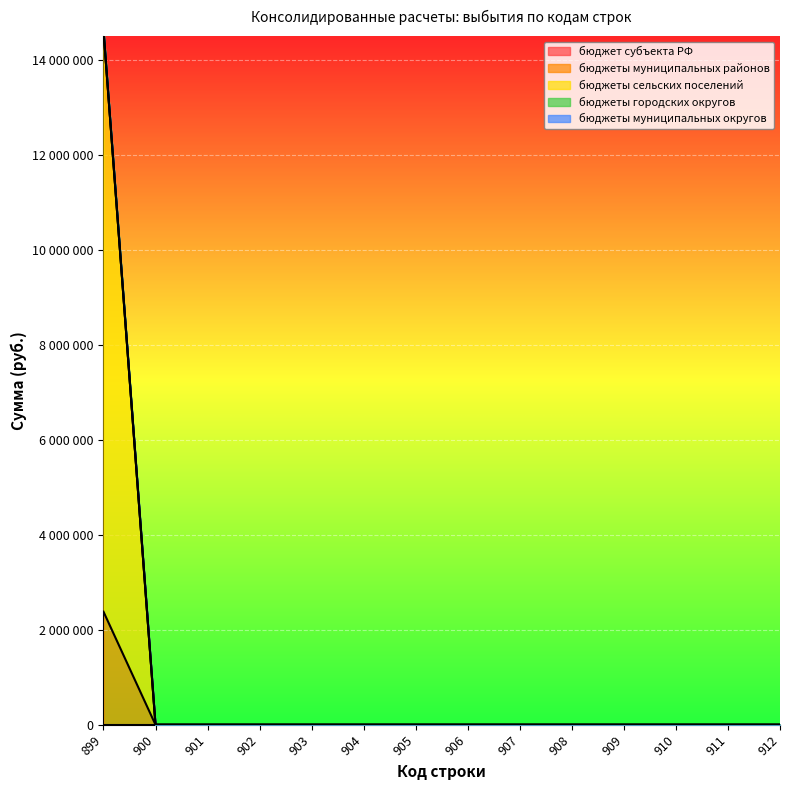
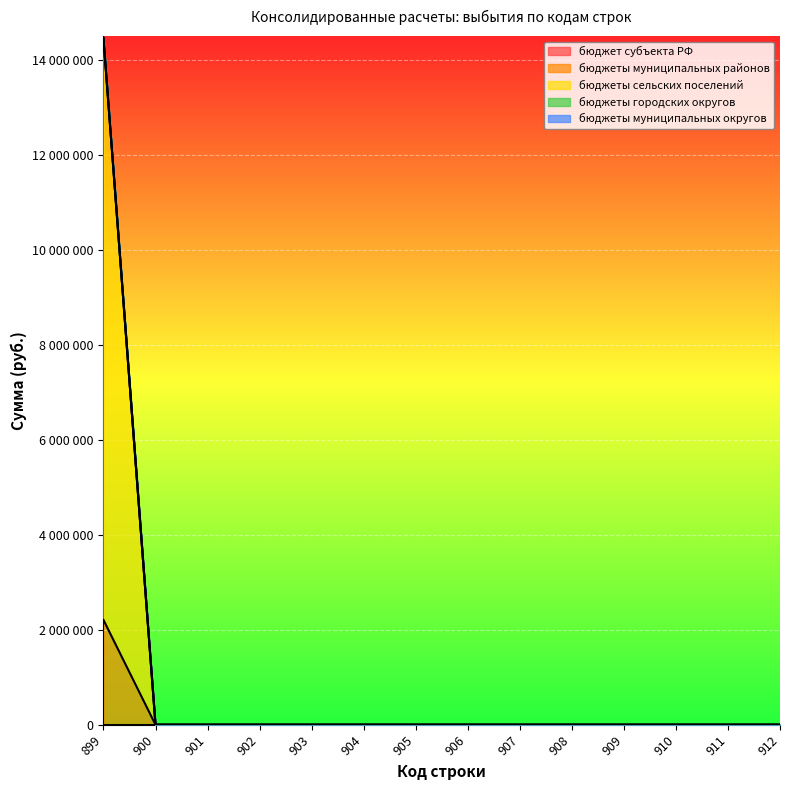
  {
    "бюджет субъекта РФ": {
      "899": 0
    },
    "бюджеты муниципальных районов": {
-     "899": 2400000
+     "899": 2200000
    }
  }
